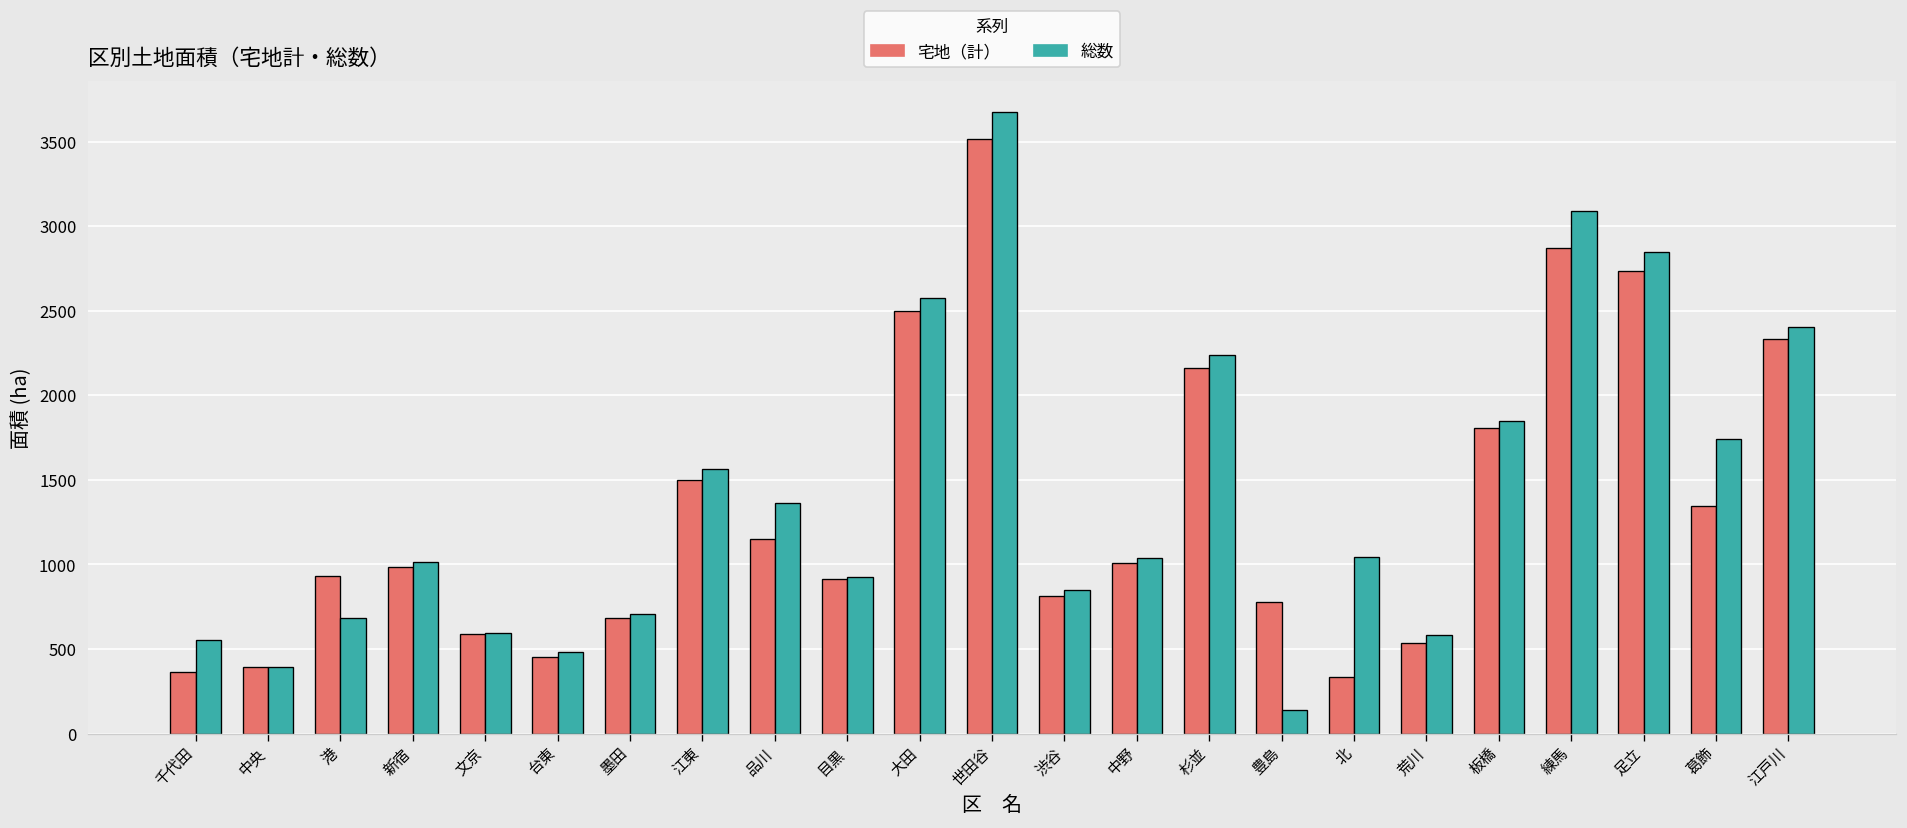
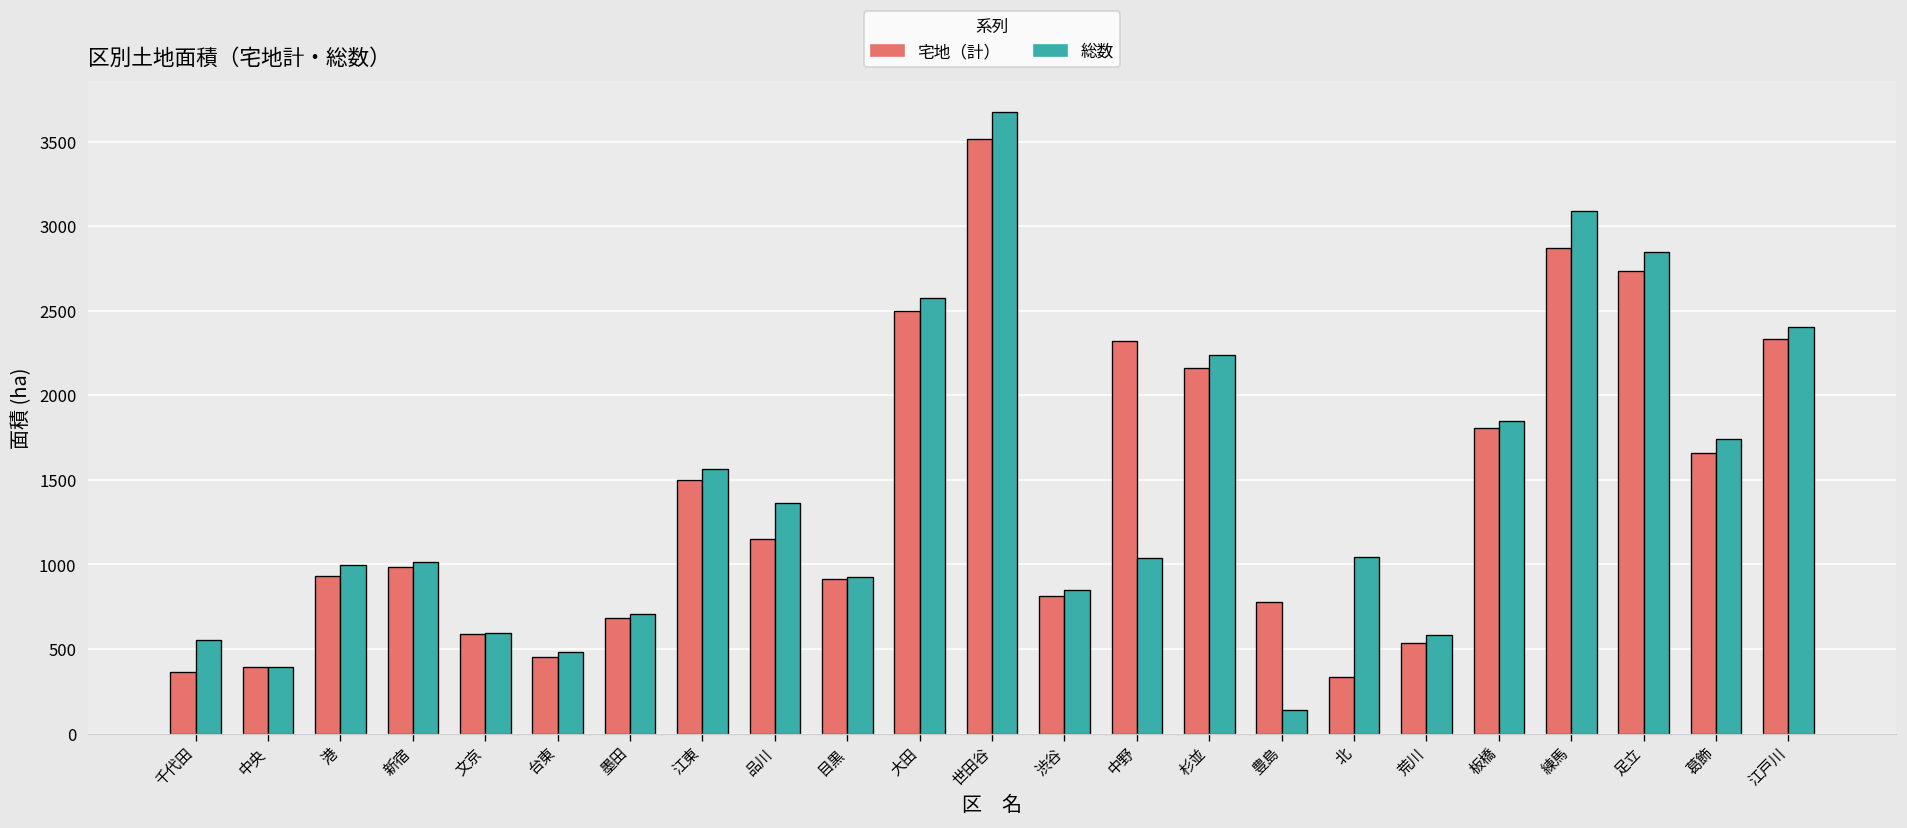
  {
    "宅地（計）": {
      "千代田": 370,
      "中央": 390,
      "港": 930,
      "新宿": 990,
      "文京": 590,
      "台東": 450,
      "墨田": 680,
      "江東": 1500,
      "品川": 1150,
      "目黒": 910,
      "大田": 2500,
      "世田谷": 3520,
      "渋谷": 810,
-     "中野": 1010,
+     "中野": 2320,
      "杉並": 2160,
      "豊島": 780,
      "北": 340,
      "荒川": 540,
      "板橋": 1810,
      "練馬": 2870,
      "足立": 2740,
-     "葛飾": 1350,
+     "葛飾": 1660,
      "江戸川": 2330
    },
    "総数": {
      "千代田": 550,
      "中央": 390,
-     "港": 680,
+     "港": 1000,
      "新宿": 1020,
      "文京": 600,
      "台東": 480,
      "墨田": 710,
      "江東": 1560,
      "品川": 1360,
      "目黒": 930,
      "大田": 2580,
      "世田谷": 3670,
      "渋谷": 850,
      "中野": 1040,
      "杉並": 2240,
      "豊島": 140,
      "北": 1050,
      "荒川": 590,
      "板橋": 1850,
      "練馬": 3090,
      "足立": 2850,
      "葛飾": 1740,
      "江戸川": 2400
    }
  }
